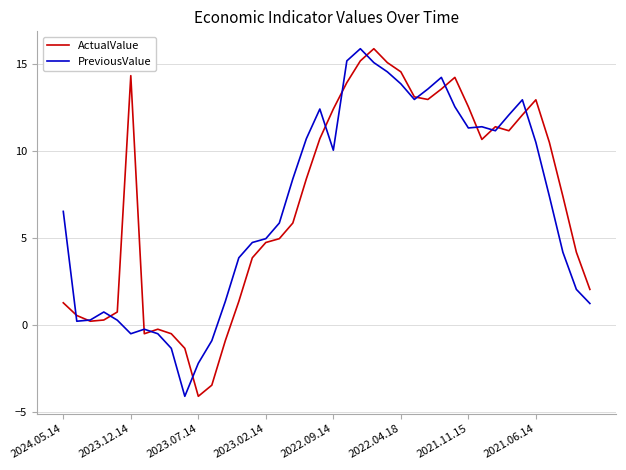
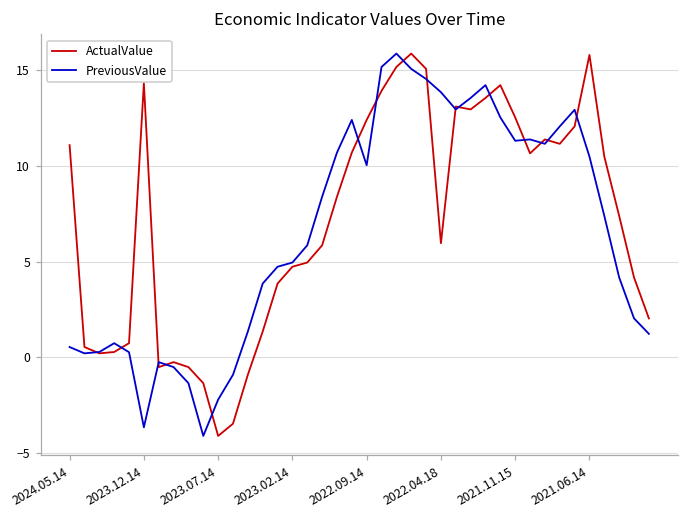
  {
    "ActualValue": {
-     "2024.05.14": 1.3,
+     "2024.05.14": 11.1,
      "2023.12.14": 14.3,
      "2023.07.14": -4.1,
      "2023.02.14": 4.7,
      "2022.09.14": 12.4,
-     "2022.04.18": 14.6,
+     "2022.04.18": 6.0,
      "2021.11.15": 12.5,
-     "2021.06.14": 12.9
+     "2021.06.14": 15.8
    },
    "PreviousValue": {
-     "2024.05.14": 6.5,
-     "2023.12.14": -0.5,
+     "2024.05.14": 0.5,
+     "2023.12.14": -3.7,
      "2023.07.14": -2.2,
      "2023.02.14": 5.0,
      "2022.09.14": 10.0,
      "2022.04.18": 13.9,
      "2021.11.15": 11.3,
      "2021.06.14": 10.5
    }
  }
